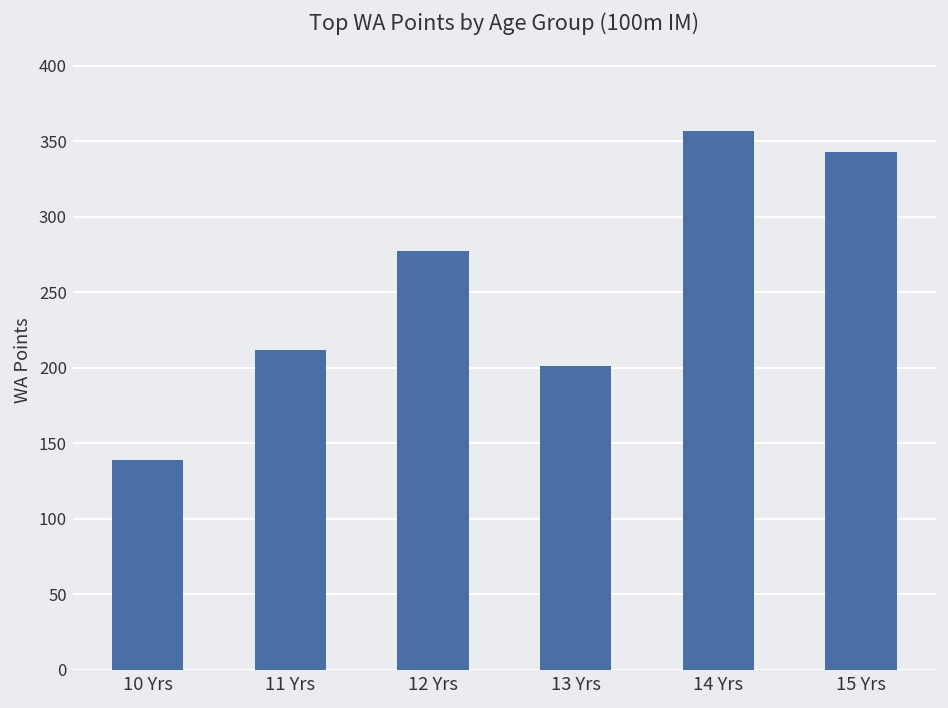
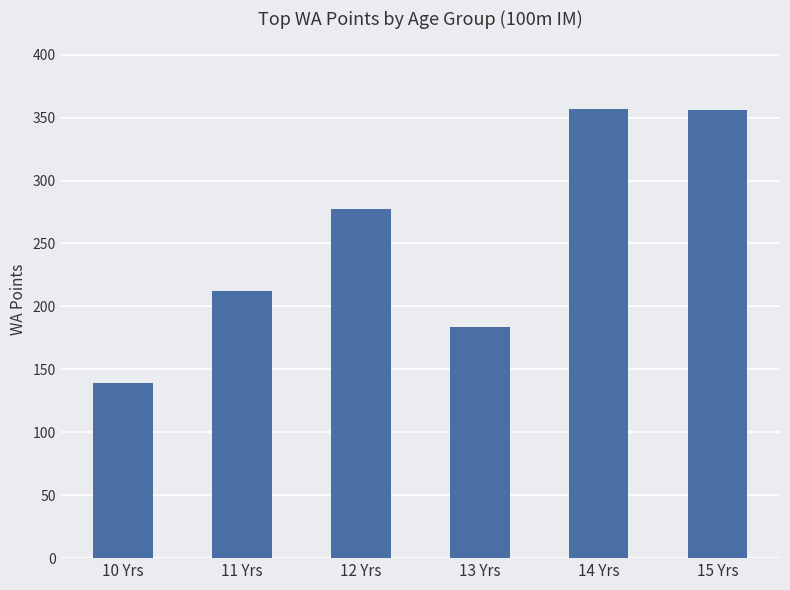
  {
    "10 Yrs": 139,
    "11 Yrs": 212,
    "12 Yrs": 277,
-   "13 Yrs": 201,
+   "13 Yrs": 184,
    "14 Yrs": 357,
-   "15 Yrs": 343
+   "15 Yrs": 356
  }
